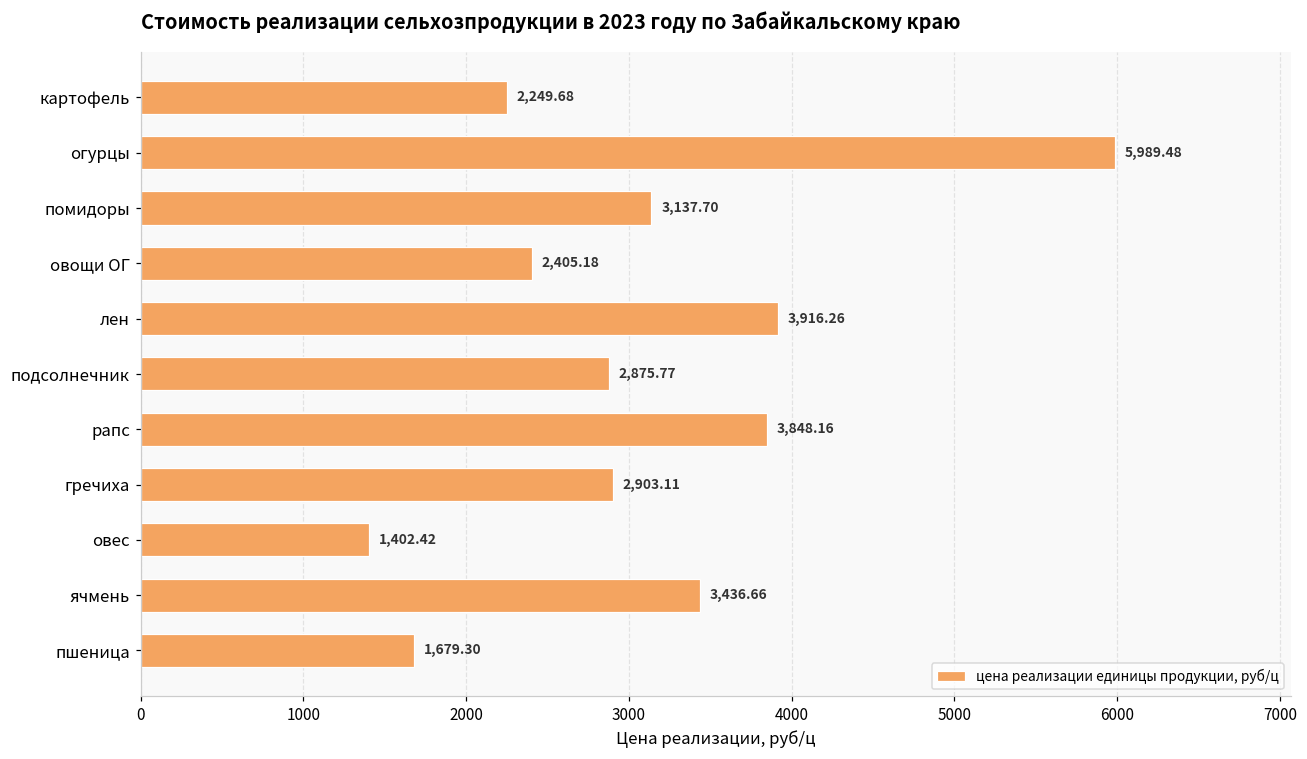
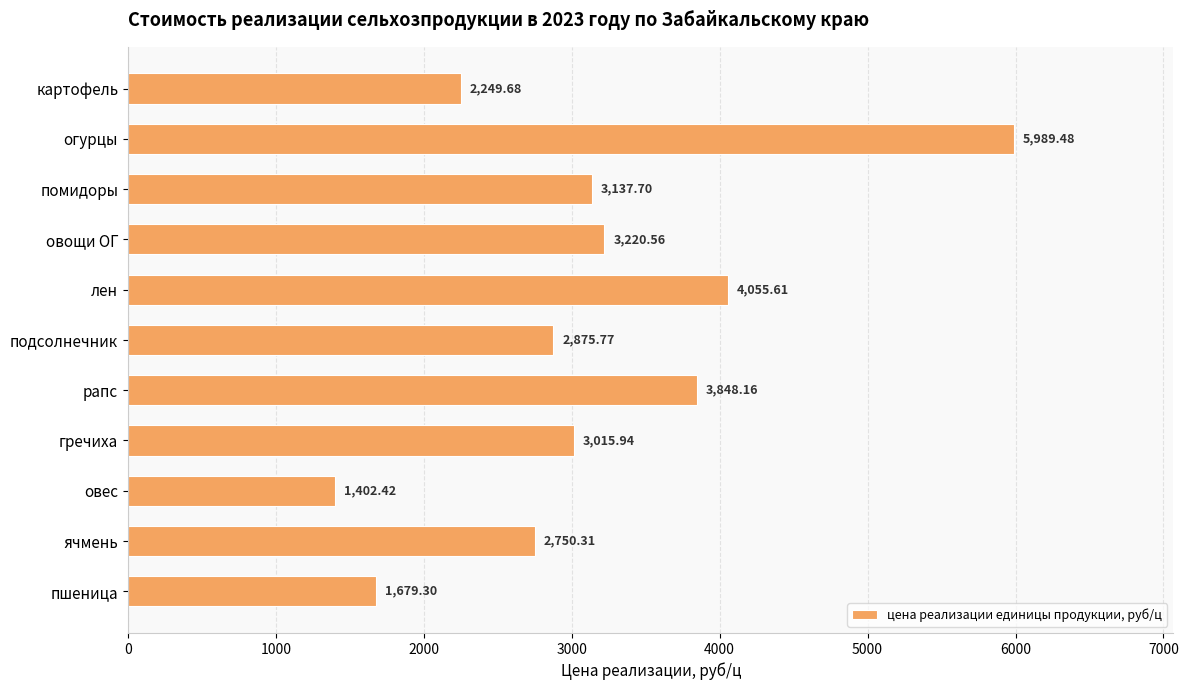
  {
    "картофель": "2,249.68",
    "огурцы": "5,989.48",
    "помидоры": "3,137.70",
-   "овощи ОГ": "2,405.18",
-   "лен": "3,916.26",
+   "овощи ОГ": "3,220.56",
+   "лен": "4,055.61",
    "подсолнечник": "2,875.77",
    "рапс": "3,848.16",
-   "гречиха": "2,903.11",
+   "гречиха": "3,015.94",
    "овес": "1,402.42",
-   "ячмень": "3,436.66",
+   "ячмень": "2,750.31",
    "пшеница": "1,679.30"
  }
